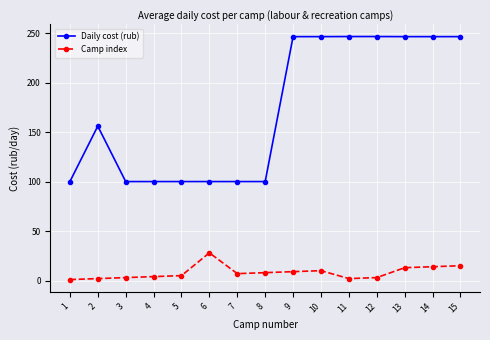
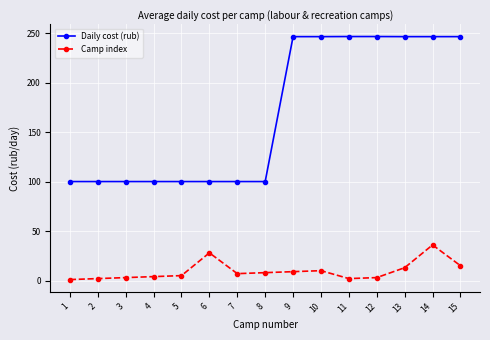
  {
    "Daily cost (rub)": {
      "1": 100,
-     "2": 160,
+     "2": 100,
      "3": 100,
      "4": 100,
      "5": 100,
      "6": 100,
      "7": 100,
      "8": 100,
      "9": 250,
      "10": 250,
      "11": 250,
      "12": 250,
      "13": 250,
      "14": 250,
      "15": 250
    },
    "Camp index": {
      "1": 0,
      "2": 0,
      "3": 0,
      "4": 0,
      "5": 10,
      "6": 30,
      "7": 10,
      "8": 10,
      "9": 10,
      "10": 10,
      "11": 0,
      "12": 0,
      "13": 10,
-     "14": 10,
+     "14": 40,
      "15": 20
    }
  }
